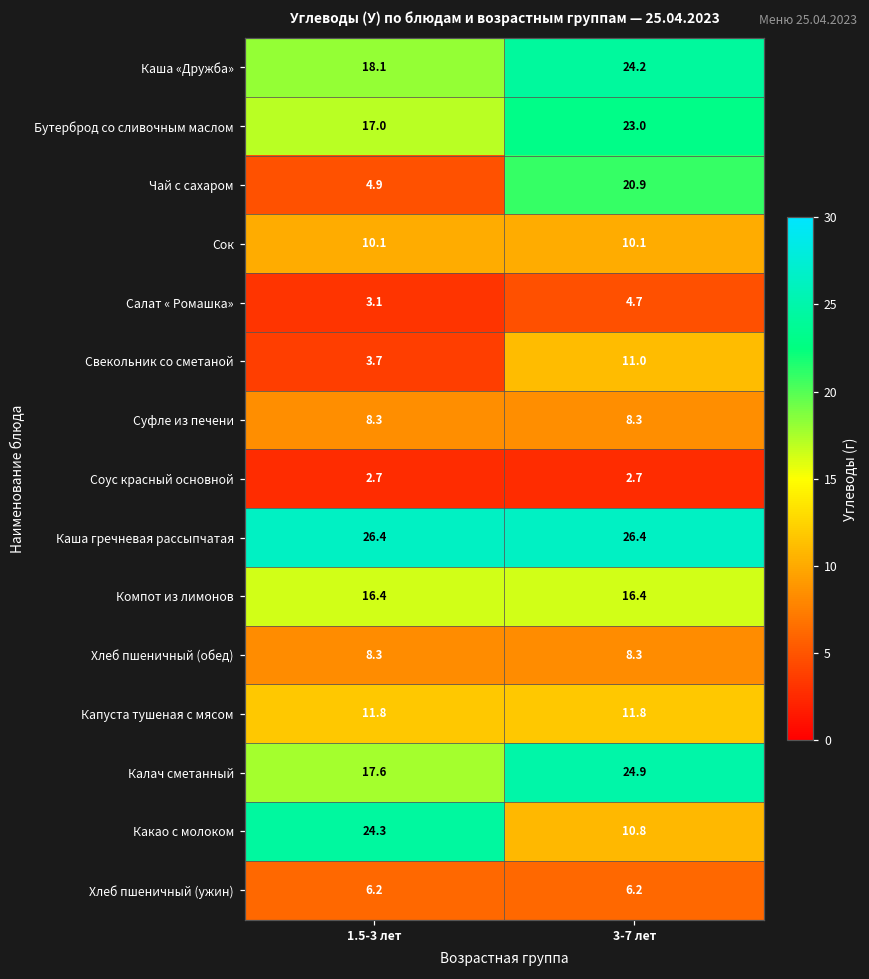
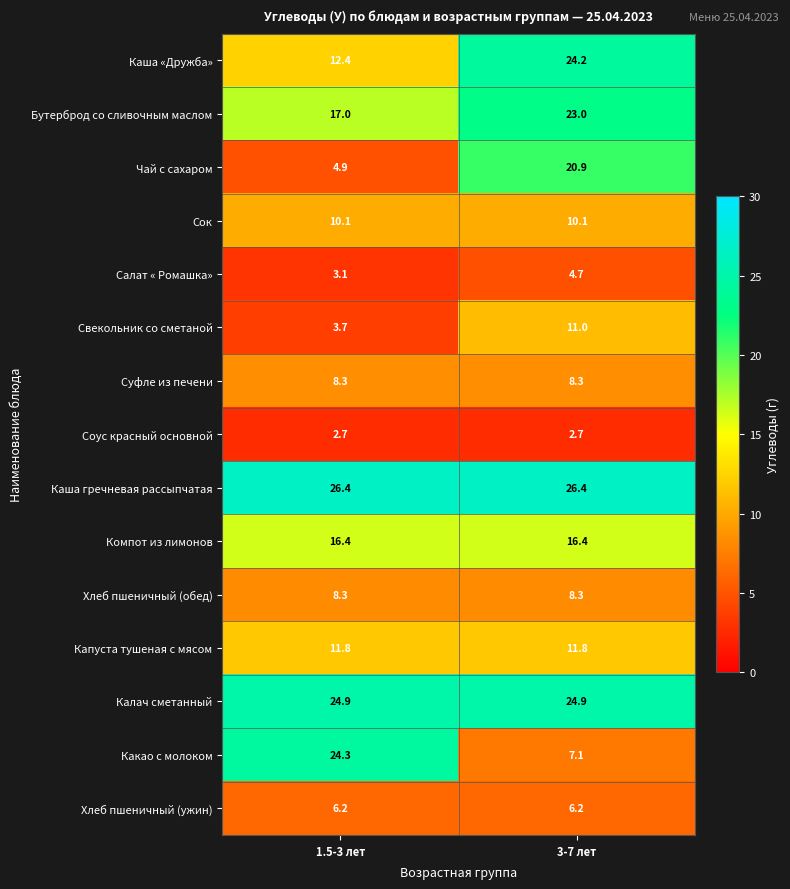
  {
    "Каша «Дружба»": {
-     "1.5-3 лет": 18.1,
+     "1.5-3 лет": 12.4,
      "3-7 лет": 24.2
    },
    "Бутерброд со сливочным маслом": {
      "1.5-3 лет": 17.0,
      "3-7 лет": 23.0
    },
    "Чай с сахаром": {
      "1.5-3 лет": 4.9,
      "3-7 лет": 20.9
    },
    "Сок": {
      "1.5-3 лет": 10.1,
      "3-7 лет": 10.1
    },
    "Салат « Ромашка»": {
      "1.5-3 лет": 3.1,
      "3-7 лет": 4.7
    },
    "Свекольник со сметаной": {
      "1.5-3 лет": 3.7,
      "3-7 лет": 11.0
    },
    "Суфле из печени": {
      "1.5-3 лет": 8.3,
      "3-7 лет": 8.3
    },
    "Соус красный основной": {
      "1.5-3 лет": 2.7,
      "3-7 лет": 2.7
    },
    "Каша гречневая рассыпчатая": {
      "1.5-3 лет": 26.4,
      "3-7 лет": 26.4
    },
    "Компот из лимонов": {
      "1.5-3 лет": 16.4,
      "3-7 лет": 16.4
    },
    "Хлеб пшеничный (обед)": {
      "1.5-3 лет": 8.3,
      "3-7 лет": 8.3
    },
    "Капуста тушеная с мясом": {
      "1.5-3 лет": 11.8,
      "3-7 лет": 11.8
    },
    "Калач сметанный": {
-     "1.5-3 лет": 17.6,
+     "1.5-3 лет": 24.9,
      "3-7 лет": 24.9
    },
    "Какао с молоком": {
      "1.5-3 лет": 24.3,
-     "3-7 лет": 10.8
+     "3-7 лет": 7.1
    },
    "Хлеб пшеничный (ужин)": {
      "1.5-3 лет": 6.2,
      "3-7 лет": 6.2
    }
  }
